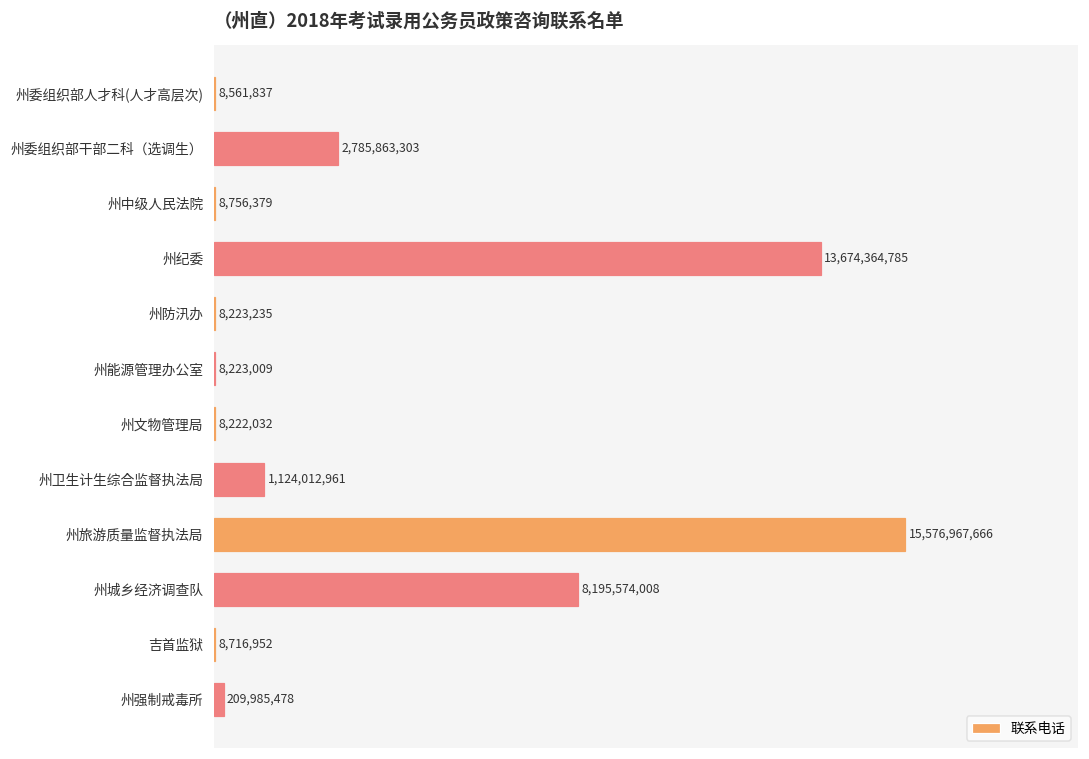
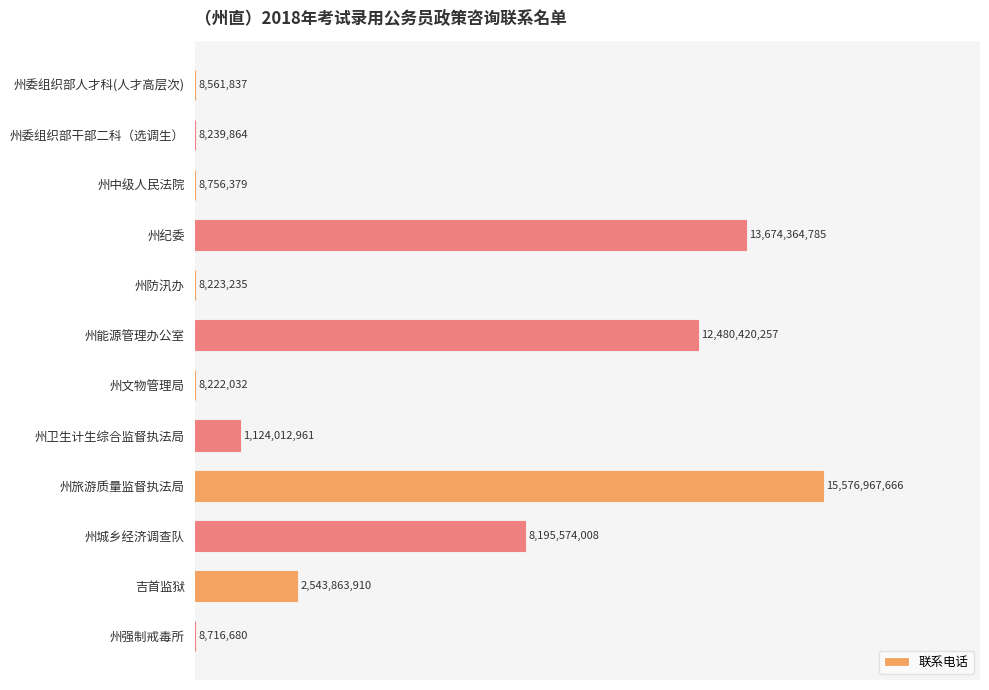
  {
    "州委组织部人才科(人才高层次)": "8,561,837",
-   "州委组织部干部二科（选调生）": "2,785,863,303",
+   "州委组织部干部二科（选调生）": "8,239,864",
    "州中级人民法院": "8,756,379",
    "州纪委": "13,674,364,785",
    "州防汛办": "8,223,235",
-   "州能源管理办公室": "8,223,009",
+   "州能源管理办公室": "12,480,420,257",
    "州文物管理局": "8,222,032",
    "州卫生计生综合监督执法局": "1,124,012,961",
    "州旅游质量监督执法局": "15,576,967,666",
    "州城乡经济调查队": "8,195,574,008",
-   "吉首监狱": "8,716,952",
-   "州强制戒毒所": "209,985,478"
+   "吉首监狱": "2,543,863,910",
+   "州强制戒毒所": "8,716,680"
  }
